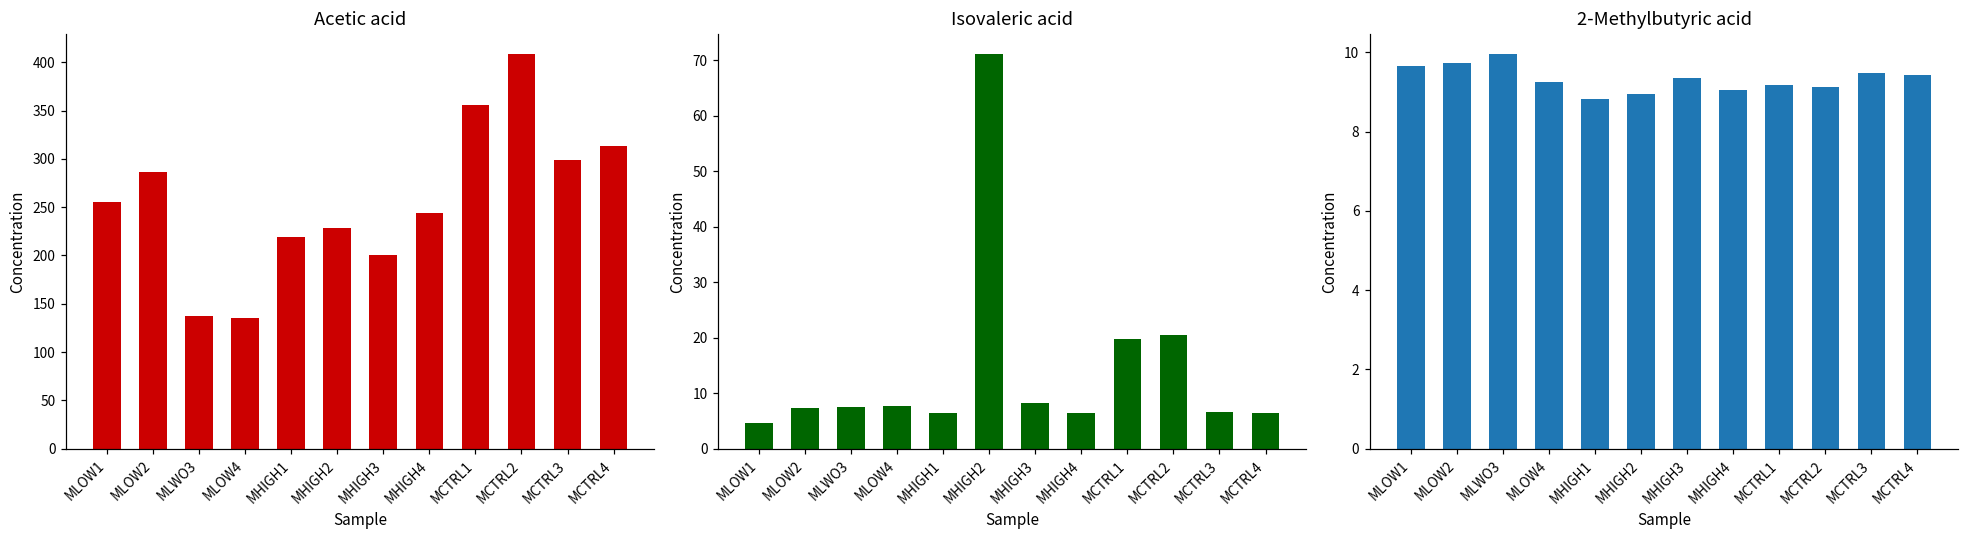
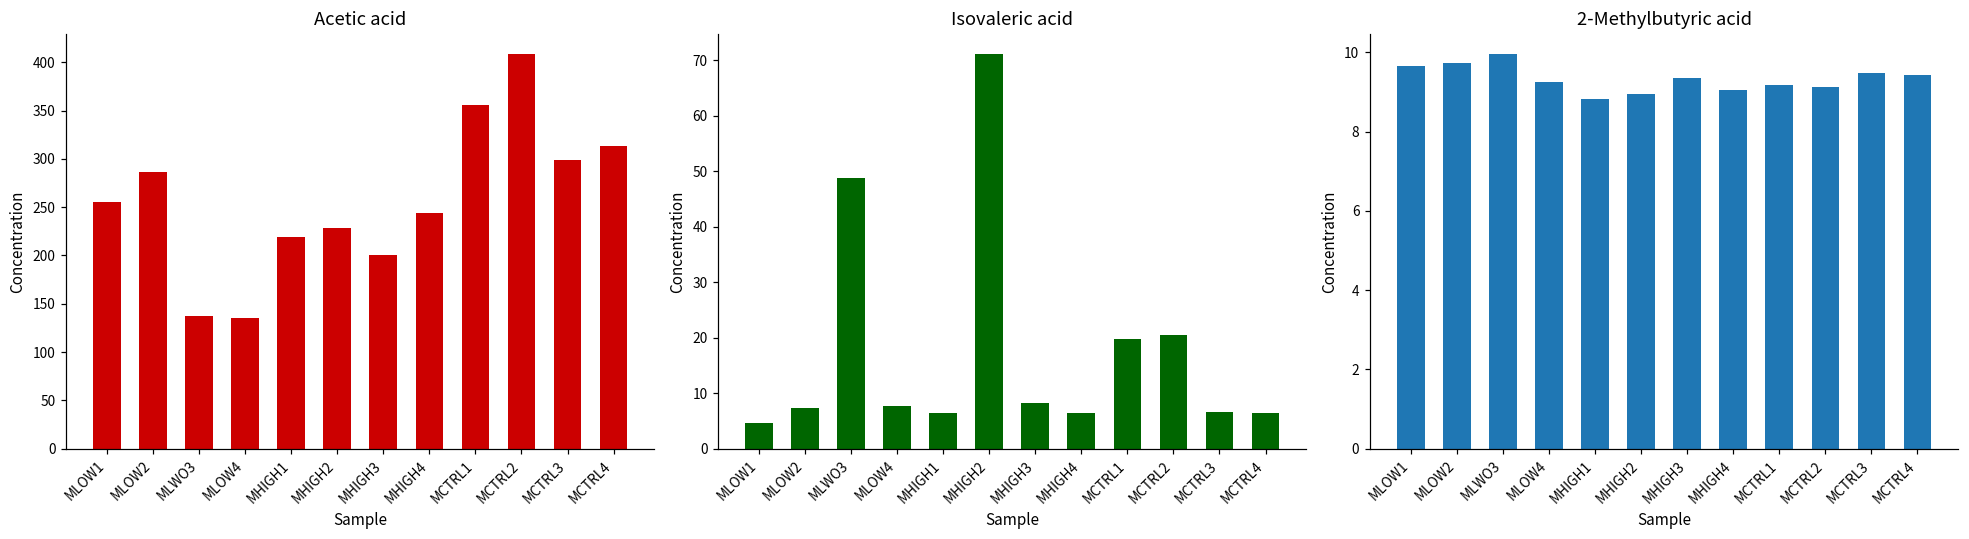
  {
    "Acetic acid": {
      "MLOW1": 260,
      "MLOW2": 290,
      "MLWO3": 140,
      "MLOW4": 140,
      "MHIGH1": 220,
      "MHIGH2": 230,
      "MHIGH3": 200,
      "MHIGH4": 240,
      "MCTRL1": 360,
      "MCTRL2": 410,
      "MCTRL3": 300,
      "MCTRL4": 310
    },
    "Isovaleric acid": {
      "MLOW1": 5,
      "MLOW2": 7,
-     "MLWO3": 7,
+     "MLWO3": 49,
      "MLOW4": 8,
      "MHIGH1": 6,
      "MHIGH2": 71,
      "MHIGH3": 8,
      "MHIGH4": 6,
      "MCTRL1": 20,
      "MCTRL2": 20,
      "MCTRL3": 7,
      "MCTRL4": 6
    },
    "2-Methylbutyric acid": {
      "MLOW1": 9.6,
      "MLOW2": 9.7,
      "MLWO3": 10.0,
      "MLOW4": 9.3,
      "MHIGH1": 8.8,
      "MHIGH2": 9.0,
      "MHIGH3": 9.3,
      "MHIGH4": 9.0,
      "MCTRL1": 9.2,
      "MCTRL2": 9.1,
      "MCTRL3": 9.5,
      "MCTRL4": 9.4
    }
  }
